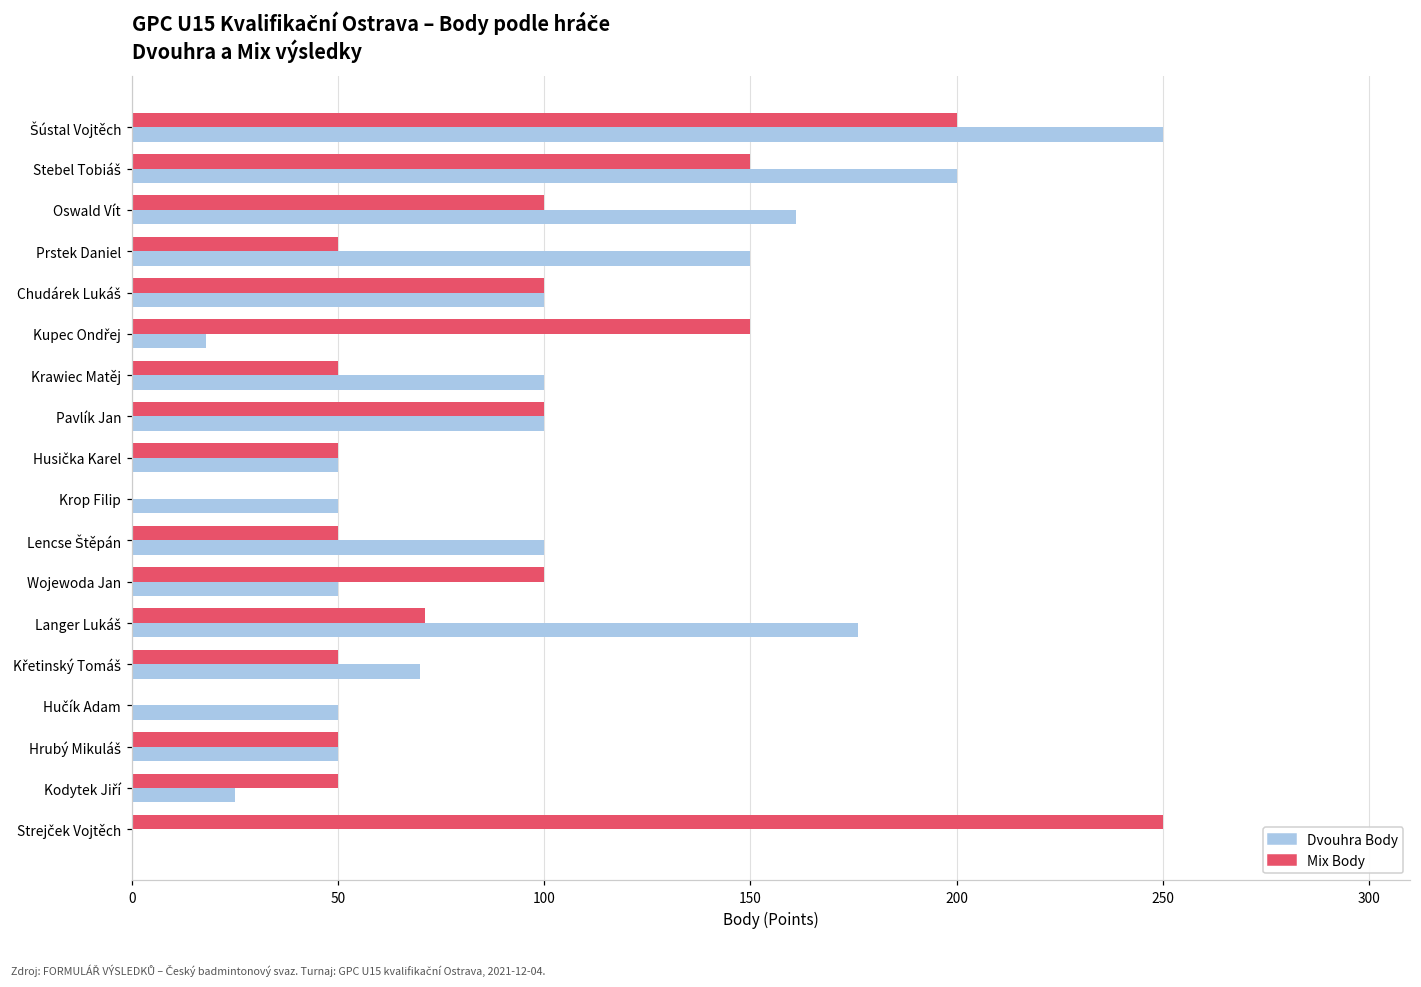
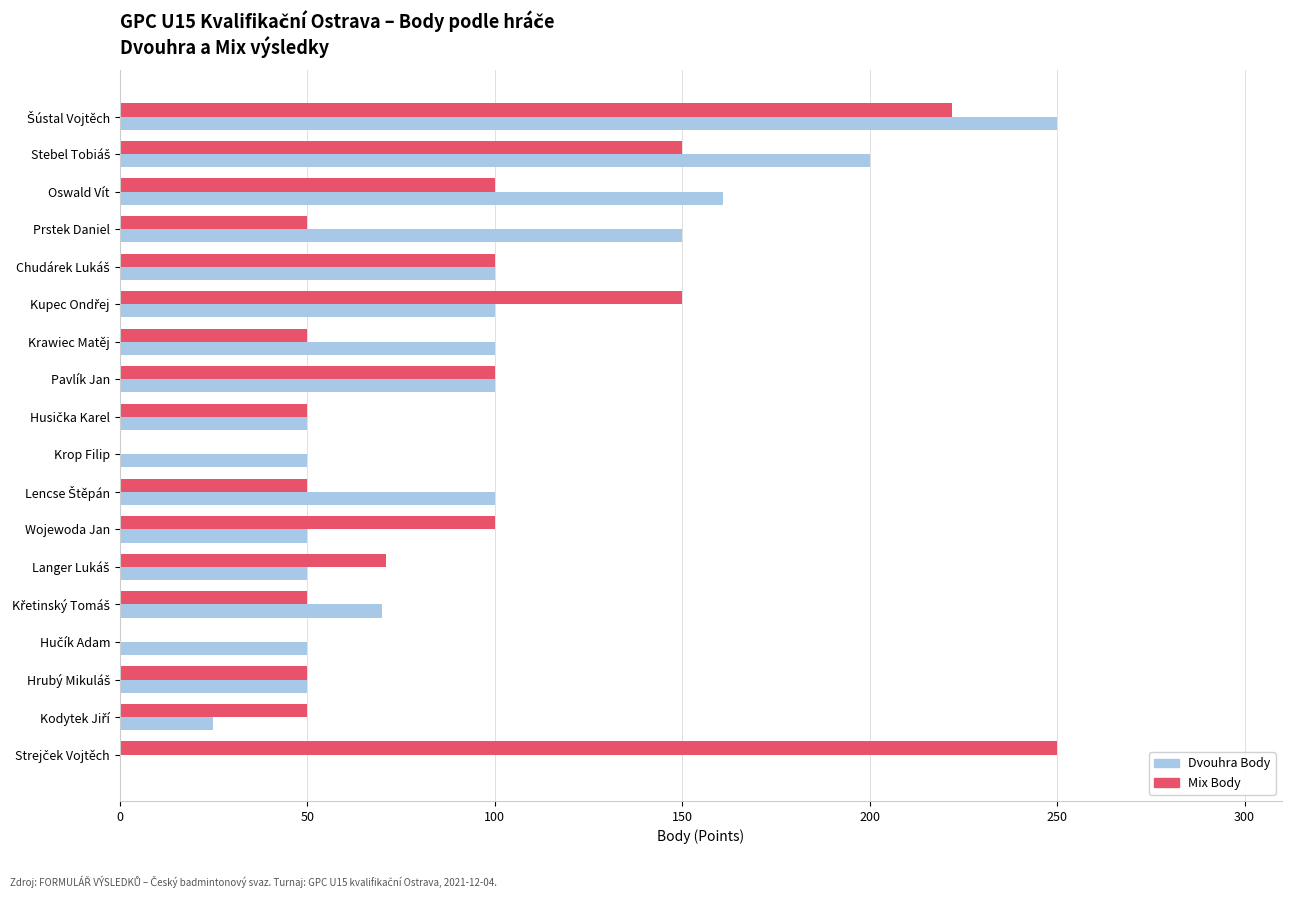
  {
    "Dvouhra Body": {
      "Šústal Vojtěch": 250,
      "Stebel Tobiáš": 200,
      "Oswald Vít": 161,
      "Prstek Daniel": 150,
      "Chudárek Lukáš": 100,
-     "Kupec Ondřej": 18,
+     "Kupec Ondřej": 100,
      "Krawiec Matěj": 100,
      "Pavlík Jan": 100,
      "Husička Karel": 50,
      "Krop Filip": 50,
      "Lencse Štěpán": 100,
      "Wojewoda Jan": 50,
-     "Langer Lukáš": 176,
+     "Langer Lukáš": 50,
      "Křetinský Tomáš": 70,
      "Hučík Adam": 50,
      "Hrubý Mikuláš": 50,
      "Kodytek Jiří": 25,
      "Strejček Vojtěch": 0
    },
    "Mix Body": {
-     "Šústal Vojtěch": 200,
+     "Šústal Vojtěch": 222,
      "Stebel Tobiáš": 150,
      "Oswald Vít": 100,
      "Prstek Daniel": 50,
      "Chudárek Lukáš": 100,
      "Kupec Ondřej": 150,
      "Krawiec Matěj": 50,
      "Pavlík Jan": 100,
      "Husička Karel": 50,
      "Krop Filip": 0,
      "Lencse Štěpán": 50,
      "Wojewoda Jan": 100,
      "Langer Lukáš": 71,
      "Křetinský Tomáš": 50,
      "Hučík Adam": 0,
      "Hrubý Mikuláš": 50,
      "Kodytek Jiří": 50,
      "Strejček Vojtěch": 250
    }
  }
